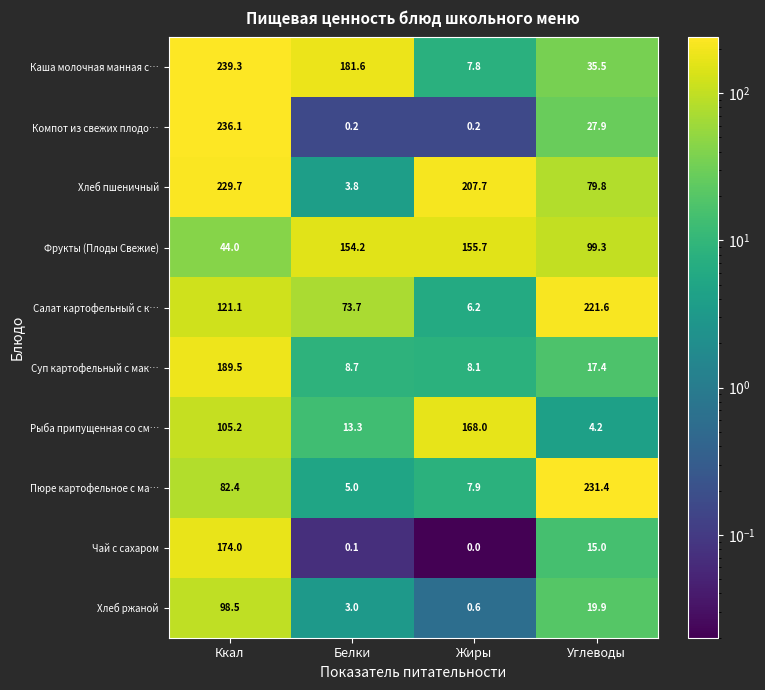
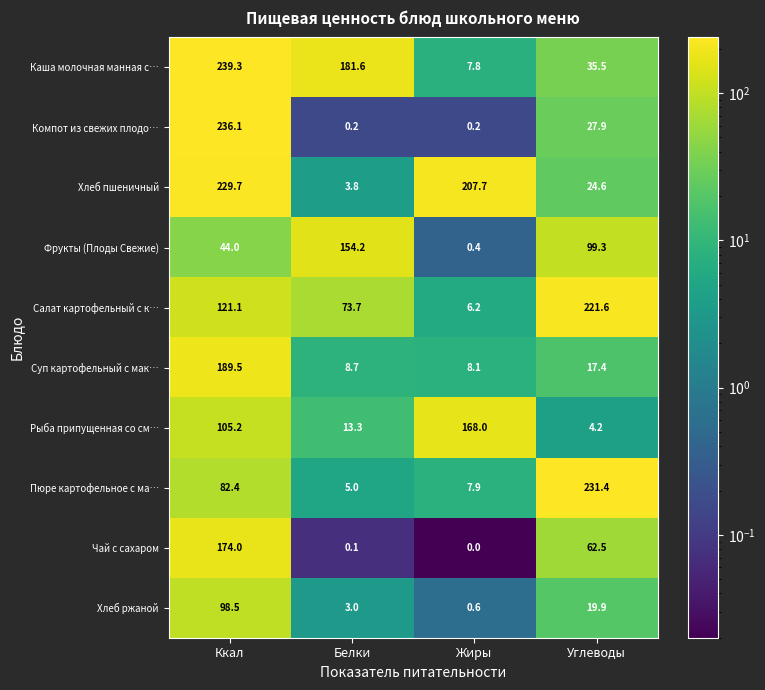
  {
    "Каша молочная манная с…": {
      "Ккал": 239.3,
      "Белки": 181.6,
      "Жиры": 7.8,
      "Углеводы": 35.5
    },
    "Компот из свежих плодо…": {
      "Ккал": 236.1,
      "Белки": 0.2,
      "Жиры": 0.2,
      "Углеводы": 27.9
    },
    "Хлеб пшеничный": {
      "Ккал": 229.7,
      "Белки": 3.8,
      "Жиры": 207.7,
-     "Углеводы": 79.8
+     "Углеводы": 24.6
    },
    "Фрукты (Плоды Свежие)": {
      "Ккал": 44.0,
      "Белки": 154.2,
-     "Жиры": 155.7,
+     "Жиры": 0.4,
      "Углеводы": 99.3
    },
    "Салат картофельный с к…": {
      "Ккал": 121.1,
      "Белки": 73.7,
      "Жиры": 6.2,
      "Углеводы": 221.6
    },
    "Суп картофельный с мак…": {
      "Ккал": 189.5,
      "Белки": 8.7,
      "Жиры": 8.1,
      "Углеводы": 17.4
    },
    "Рыба припущенная со см…": {
      "Ккал": 105.2,
      "Белки": 13.3,
      "Жиры": 168.0,
      "Углеводы": 4.2
    },
    "Пюре картофельное с ма…": {
      "Ккал": 82.4,
      "Белки": 5.0,
      "Жиры": 7.9,
      "Углеводы": 231.4
    },
    "Чай с сахаром": {
      "Ккал": 174.0,
      "Белки": 0.1,
      "Жиры": 0.0,
-     "Углеводы": 15.0
+     "Углеводы": 62.5
    },
    "Хлеб ржаной": {
      "Ккал": 98.5,
      "Белки": 3.0,
      "Жиры": 0.6,
      "Углеводы": 19.9
    }
  }
